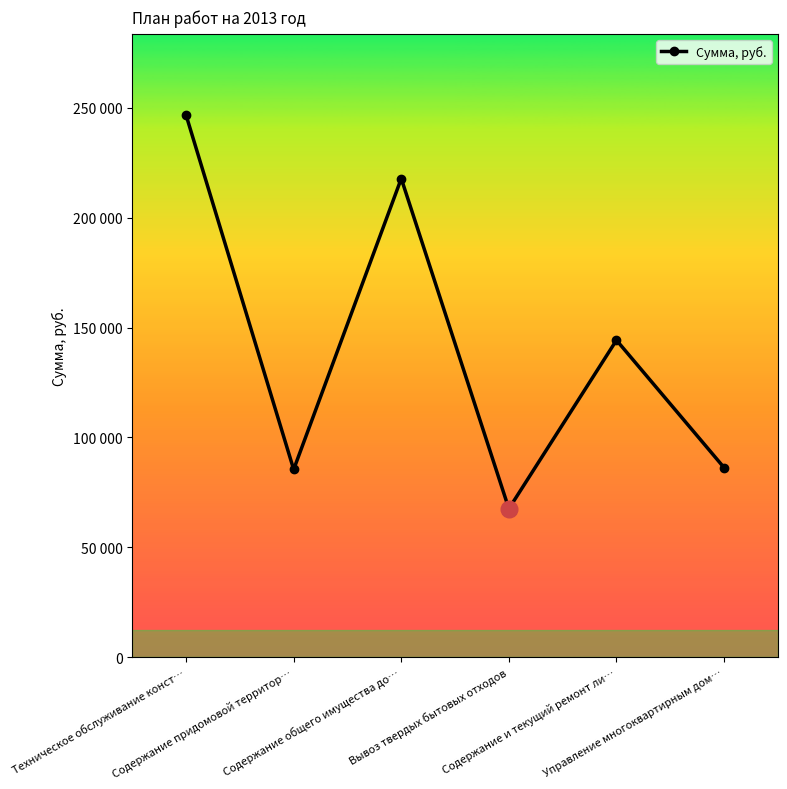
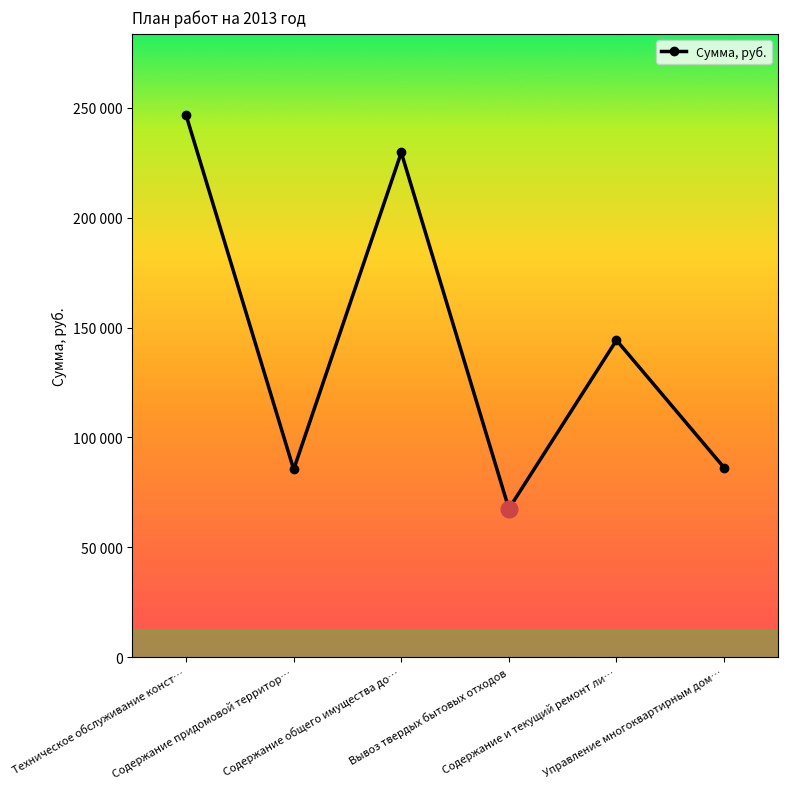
  {
    "Сумма, руб.": {
      "Техническое обслуживание конст…": 247000,
      "Содержание придомовой территор…": 85000,
-     "Содержание общего имущества до…": 218000,
+     "Содержание общего имущества до…": 230000,
      "Содержание и текущий ремонт ли…": 144000,
      "Управление многоквартирным дом…": 86000
    }
  }
